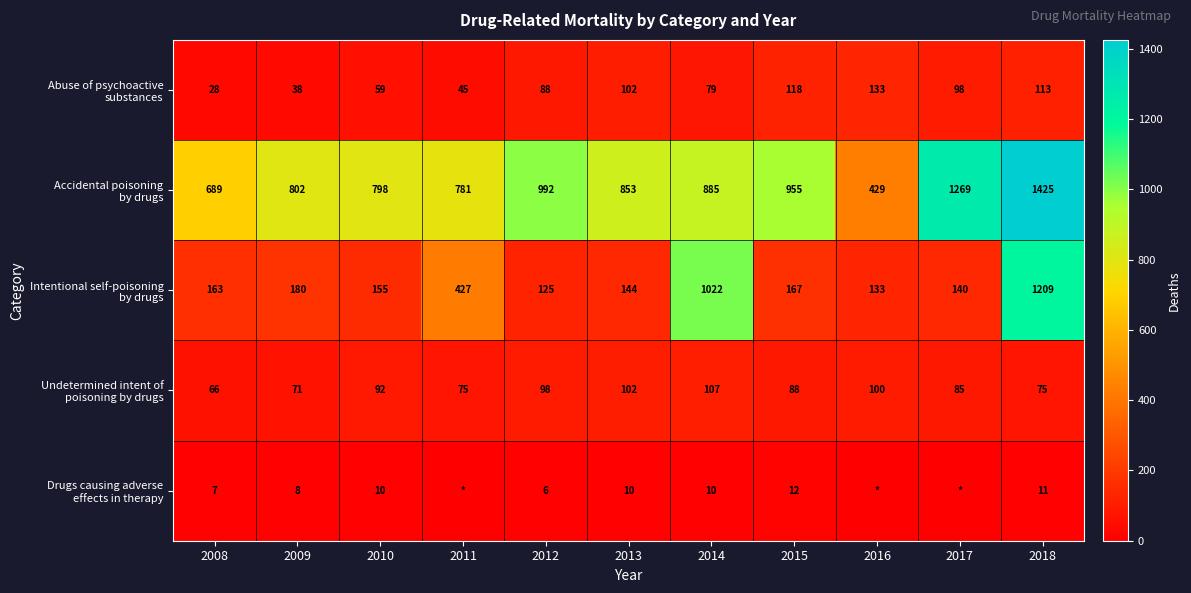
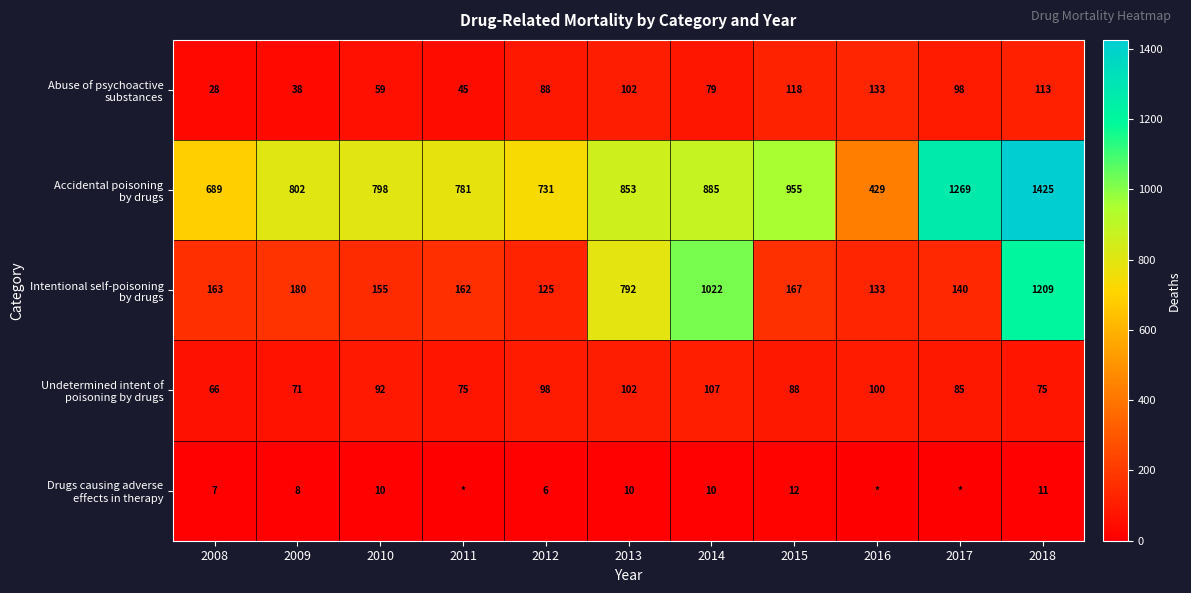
  {
    "Abuse of psychoactive substances": {
      "2008": 28,
      "2009": 38,
      "2010": 59,
      "2011": 45,
      "2012": 88,
      "2013": 102,
      "2014": 79,
      "2015": 118,
      "2016": 133,
      "2017": 98,
      "2018": 113
    },
    "Accidental poisoning by drugs": {
      "2008": 689,
      "2009": 802,
      "2010": 798,
      "2011": 781,
-     "2012": 992,
+     "2012": 731,
      "2013": 853,
      "2014": 885,
      "2015": 955,
      "2016": 429,
      "2017": 1269,
      "2018": 1425
    },
    "Intentional self-poisoning by drugs": {
      "2008": 163,
      "2009": 180,
      "2010": 155,
-     "2011": 427,
+     "2011": 162,
      "2012": 125,
-     "2013": 144,
+     "2013": 792,
      "2014": 1022,
      "2015": 167,
      "2016": 133,
      "2017": 140,
      "2018": 1209
    },
    "Undetermined intent of poisoning by drugs": {
      "2008": 66,
      "2009": 71,
      "2010": 92,
      "2011": 75,
      "2012": 98,
      "2013": 102,
      "2014": 107,
      "2015": 88,
      "2016": 100,
      "2017": 85,
      "2018": 75
    },
    "Drugs causing adverse effects in therapy": {
      "2008": 7,
      "2009": 8,
      "2010": 10,
      "2012": 6,
      "2013": 10,
      "2014": 10,
      "2015": 12,
      "2018": 11
    }
  }
